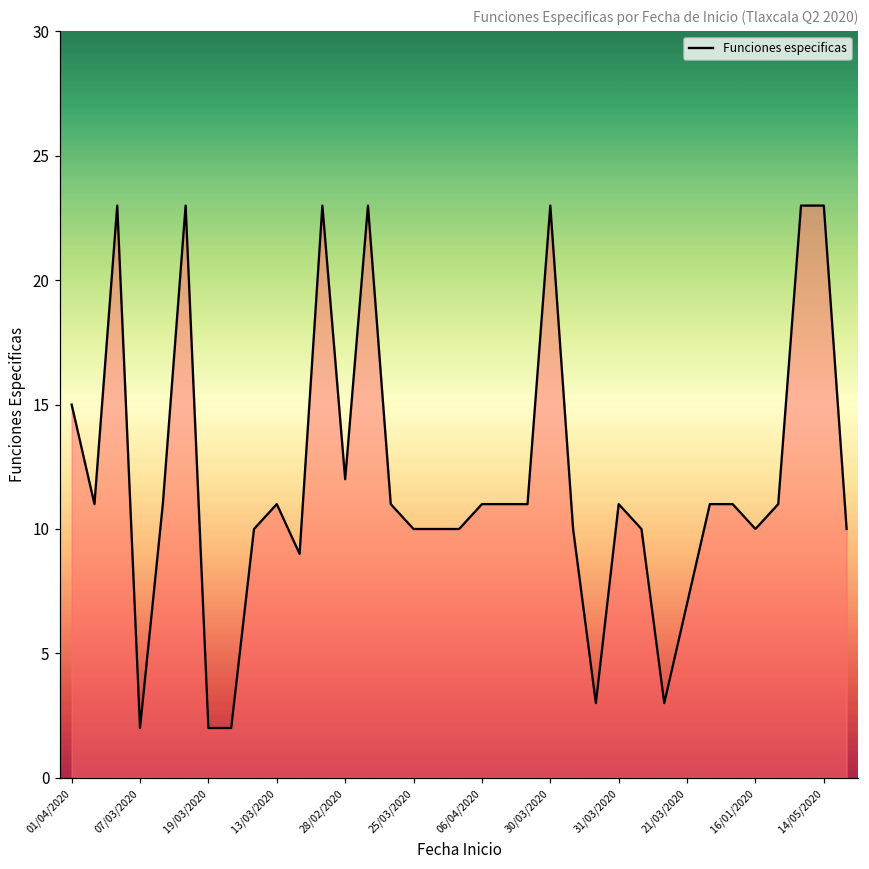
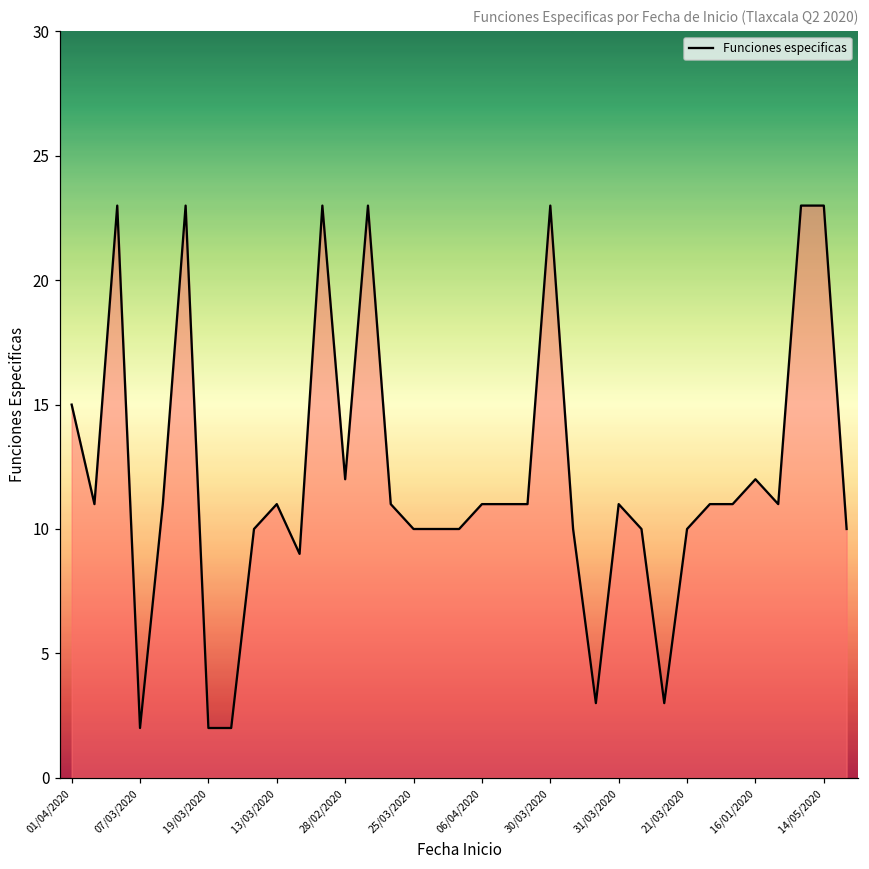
  {
    "01/04/2020": 15,
    "07/03/2020": 2,
    "19/03/2020": 2,
    "28/02/2020": 12,
-   "21/03/2020": 7,
-   "16/01/2020": 10,
+   "21/03/2020": 10,
+   "16/01/2020": 12,
    "14/05/2020": 23
  }
